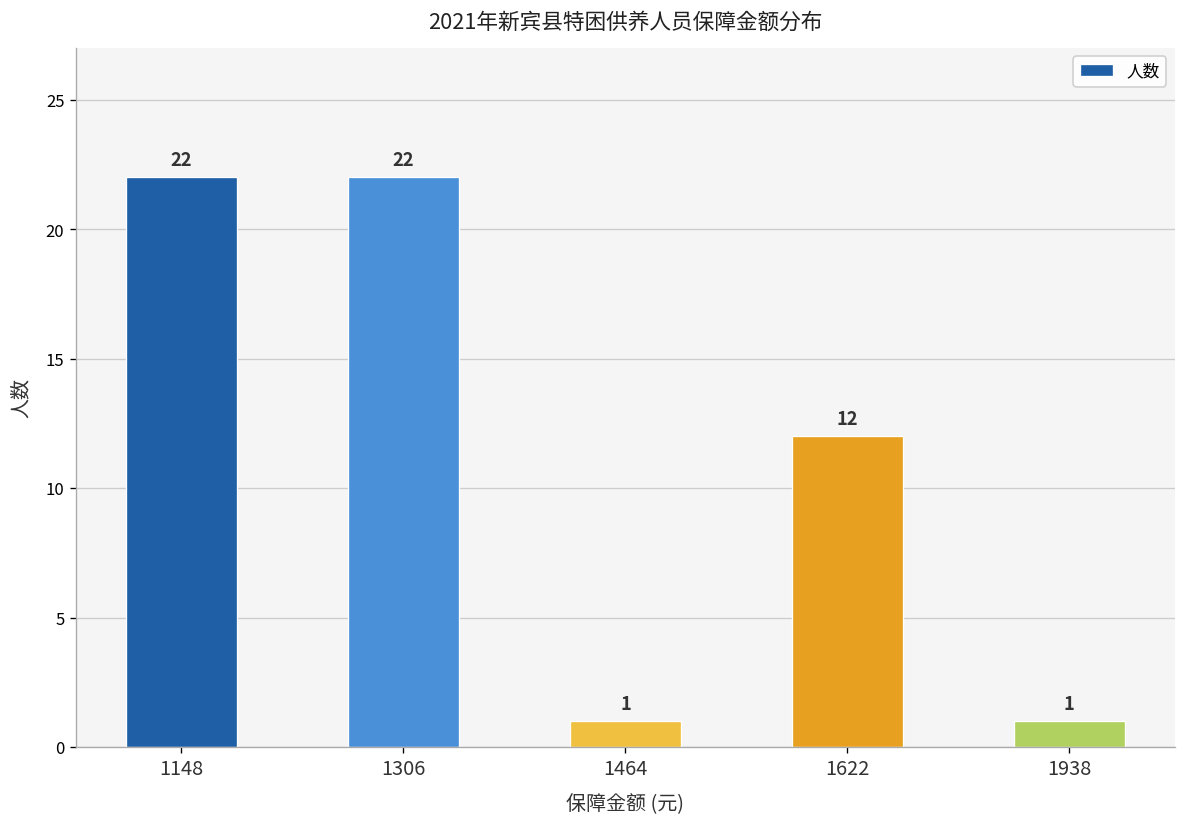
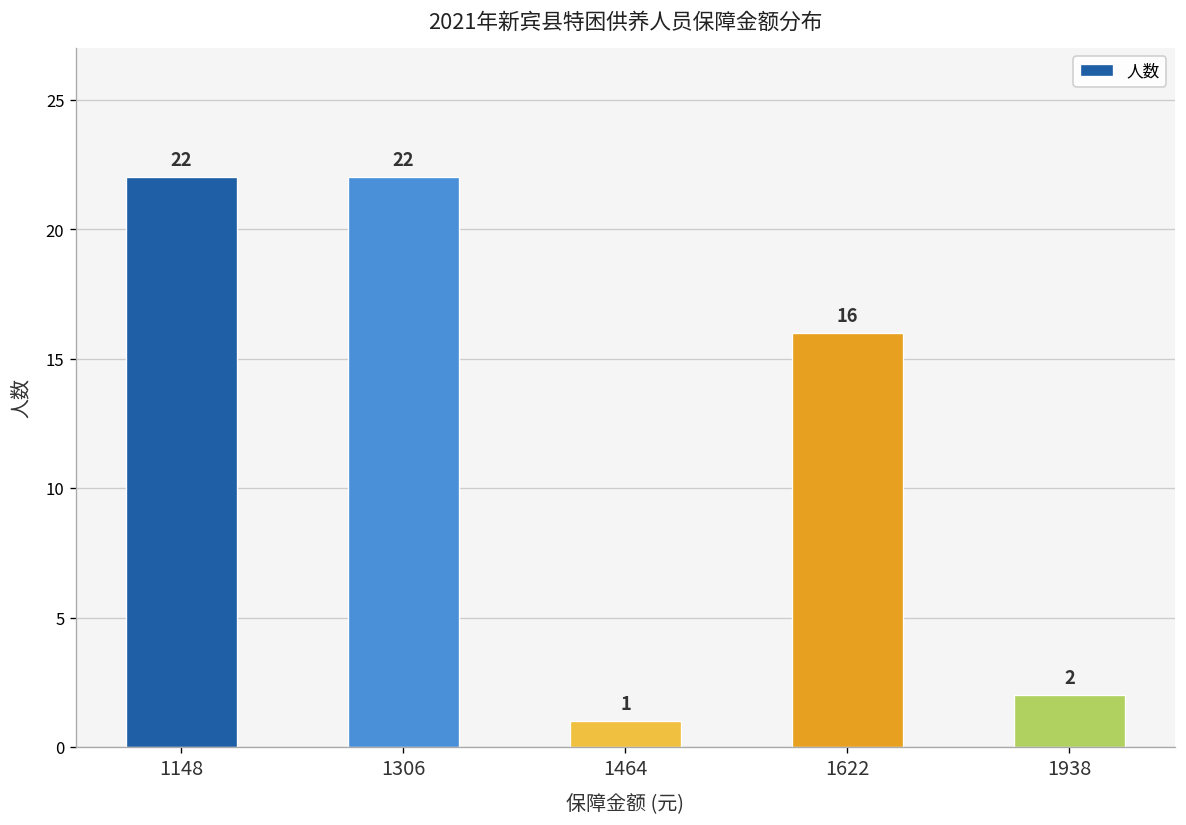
  {
    "1148": 22,
    "1306": 22,
    "1464": 1,
-   "1622": 12,
-   "1938": 1
+   "1622": 16,
+   "1938": 2
  }
